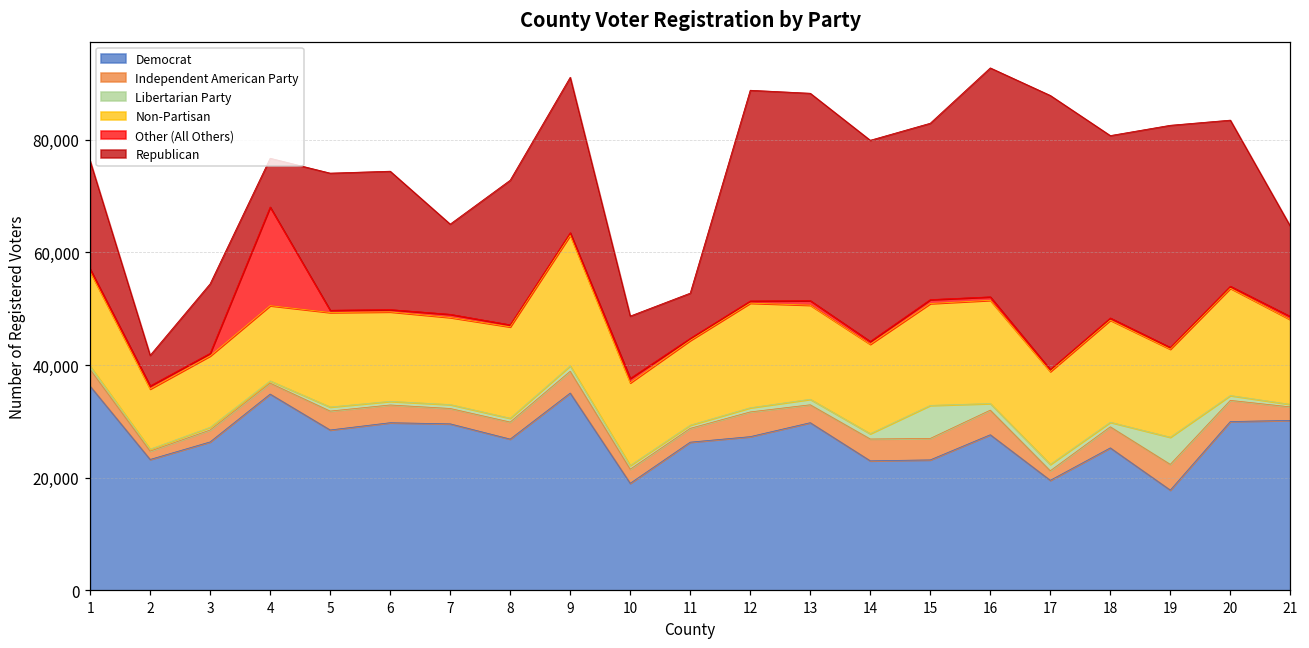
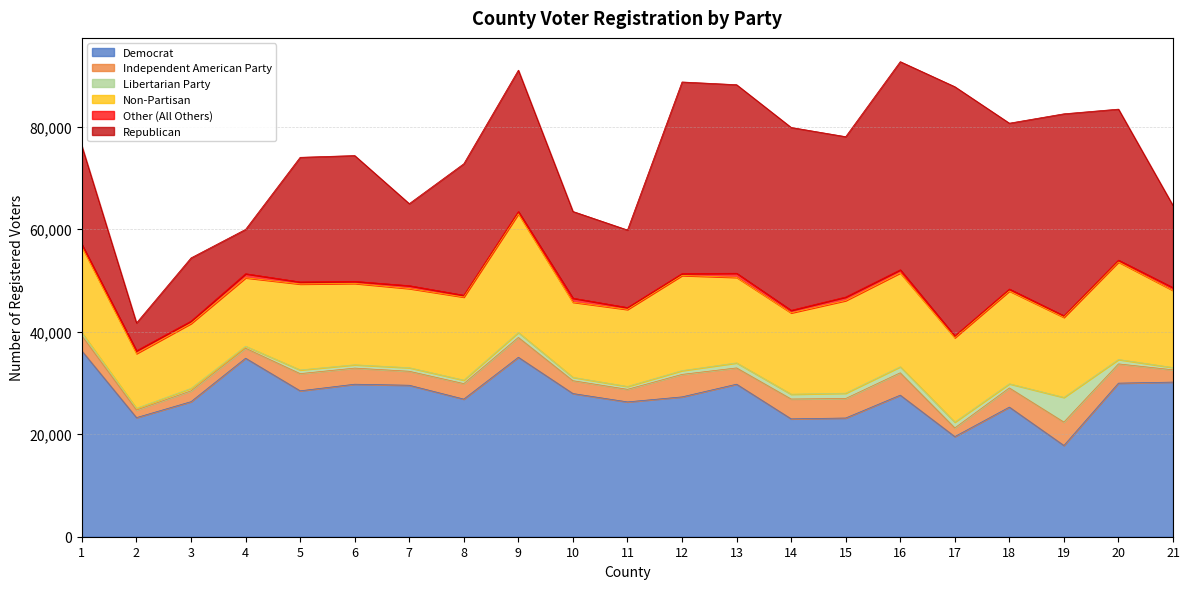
  {
    "Democrat": {
      "1": "36,000",
      "2": "23,000",
      "3": "26,000",
      "4": "35,000",
      "5": "28,000",
      "6": "30,000",
      "7": "30,000",
      "8": "27,000",
      "9": "35,000",
-     "10": "19,000",
+     "10": "28,000",
      "11": "26,000",
      "12": "27,000",
      "13": "30,000",
      "14": "23,000",
      "15": "23,000",
      "16": "28,000",
      "17": "20,000",
      "18": "25,000",
      "19": "18,000",
      "20": "30,000",
      "21": "30,000"
    },
    "Independent American Party": {
      "1": "3,000",
      "5": "3,000",
      "6": "3,000",
      "7": "3,000",
      "8": "3,000",
      "9": "4,000",
      "10": "3,000",
      "11": "2,000",
      "12": "4,000",
      "13": "3,000",
      "14": "4,000",
      "15": "4,000",
      "16": "4,000",
      "17": "2,000",
      "18": "4,000",
      "19": "5,000",
      "20": "4,000"
    },
    "Libertarian Party": {
      "1": "1,000",
      "5": "1,000",
      "6": "1,000",
      "7": "1,000",
      "8": "1,000",
      "9": "1,000",
      "10": "1,000",
      "11": "1,000",
      "12": "1,000",
      "13": "1,000",
      "14": "1,000",
-     "15": "6,000",
+     "15": "1,000",
      "16": "1,000",
      "17": "1,000",
      "18": "1,000",
      "19": "5,000",
      "20": "1,000"
    },
    "Non-Partisan": {
      "2": "11,000",
      "4": "13,000",
      "7": "15,000",
      "10": "15,000",
      "13": "17,000",
      "15": "18,000",
      "16": "18,000",
      "21": "15,000"
    },
    "Other (All Others)": {
      "2": "1,000",
-     "4": "17,000",
+     "4": "1,000",
      "7": "1,000",
      "10": "1,000",
      "13": "1,000",
      "15": "1,000",
      "16": "1,000",
      "21": "1,000"
    },
    "Republican": {
      "1": "19,000",
      "2": "5,000",
      "3": "12,000",
      "4": "9,000",
      "5": "24,000",
      "6": "25,000",
      "7": "16,000",
      "8": "26,000",
      "9": "28,000",
-     "10": "11,000",
-     "11": "8,000",
+     "10": "17,000",
+     "11": "15,000",
      "12": "37,000",
      "13": "37,000",
      "14": "36,000",
      "15": "31,000",
      "16": "41,000",
      "17": "49,000",
      "18": "32,000",
      "19": "39,000",
      "20": "29,000",
      "21": "16,000"
    }
  }
